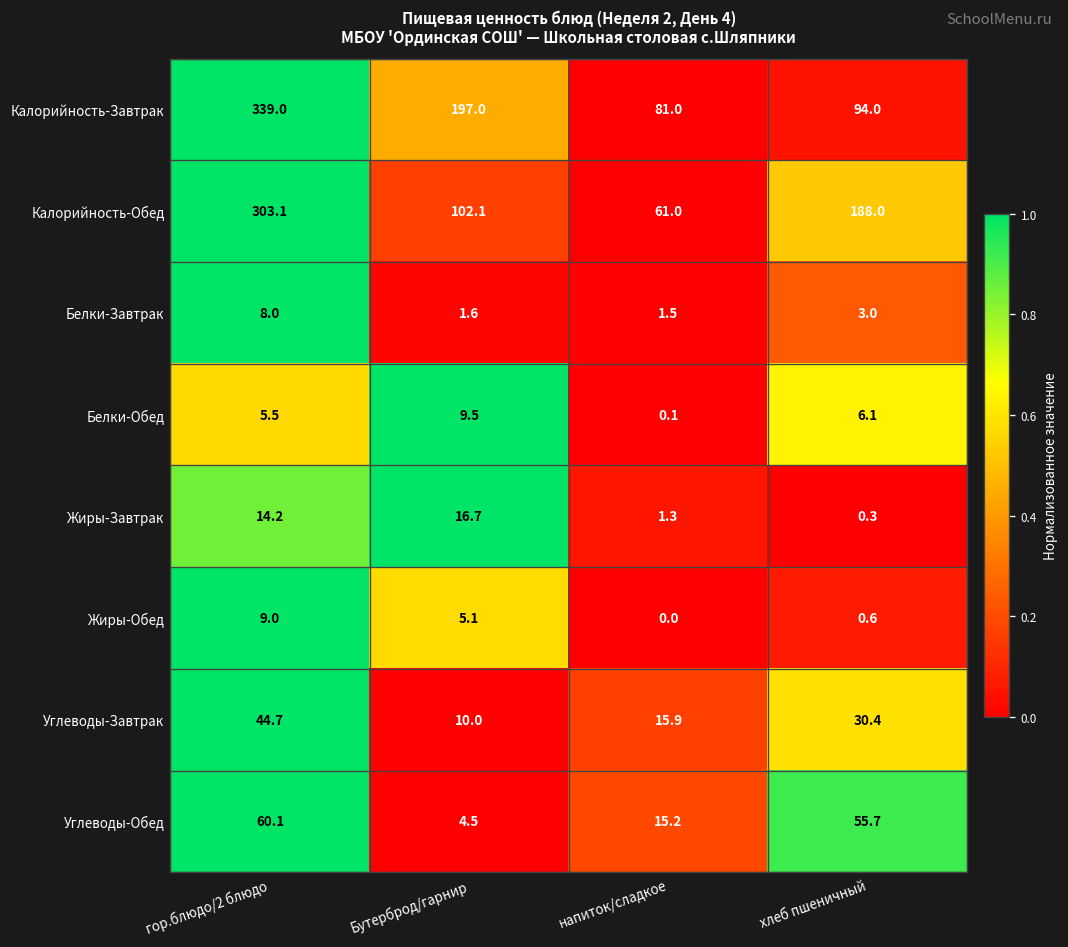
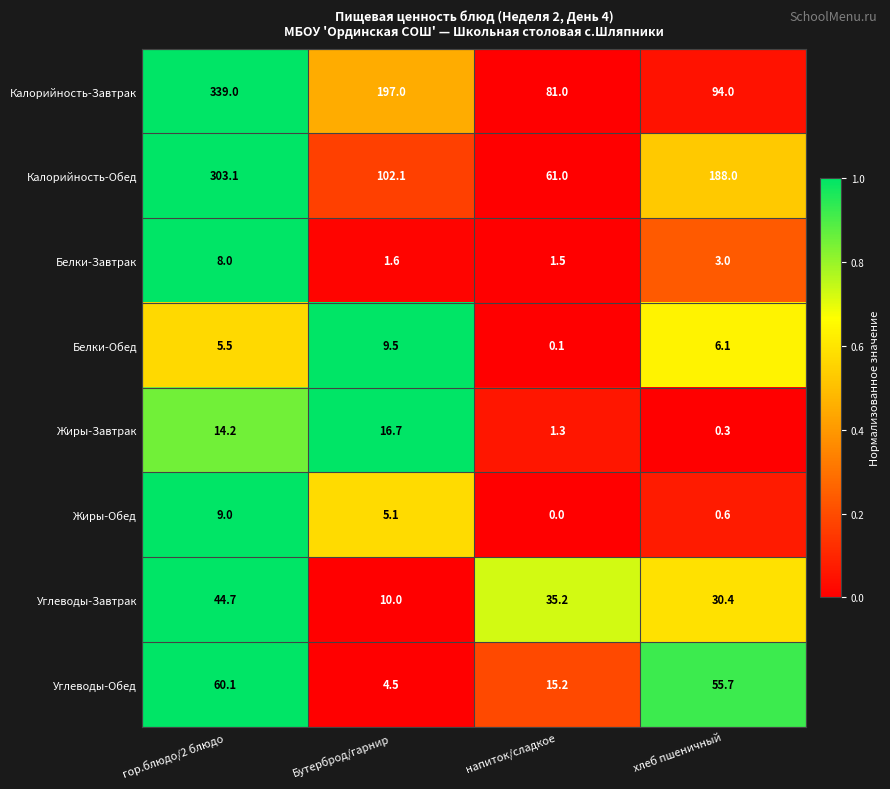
  {
    "Калорийность-Завтрак": {
      "гор.блюдо/2 блюдо": 339.0,
      "Бутерброд/гарнир": 197.0,
      "напиток/сладкое": 81.0,
      "хлеб пшеничный": 94.0
    },
    "Калорийность-Обед": {
      "гор.блюдо/2 блюдо": 303.1,
      "Бутерброд/гарнир": 102.1,
      "напиток/сладкое": 61.0,
      "хлеб пшеничный": 188.0
    },
    "Белки-Завтрак": {
      "гор.блюдо/2 блюдо": 8.0,
      "Бутерброд/гарнир": 1.6,
      "напиток/сладкое": 1.5,
      "хлеб пшеничный": 3.0
    },
    "Белки-Обед": {
      "гор.блюдо/2 блюдо": 5.5,
      "Бутерброд/гарнир": 9.5,
      "напиток/сладкое": 0.1,
      "хлеб пшеничный": 6.1
    },
    "Жиры-Завтрак": {
      "гор.блюдо/2 блюдо": 14.2,
      "Бутерброд/гарнир": 16.7,
      "напиток/сладкое": 1.3,
      "хлеб пшеничный": 0.3
    },
    "Жиры-Обед": {
      "гор.блюдо/2 блюдо": 9.0,
      "Бутерброд/гарнир": 5.1,
      "напиток/сладкое": 0.0,
      "хлеб пшеничный": 0.6
    },
    "Углеводы-Завтрак": {
      "гор.блюдо/2 блюдо": 44.7,
      "Бутерброд/гарнир": 10.0,
-     "напиток/сладкое": 15.9,
+     "напиток/сладкое": 35.2,
      "хлеб пшеничный": 30.4
    },
    "Углеводы-Обед": {
      "гор.блюдо/2 блюдо": 60.1,
      "Бутерброд/гарнир": 4.5,
      "напиток/сладкое": 15.2,
      "хлеб пшеничный": 55.7
    }
  }
